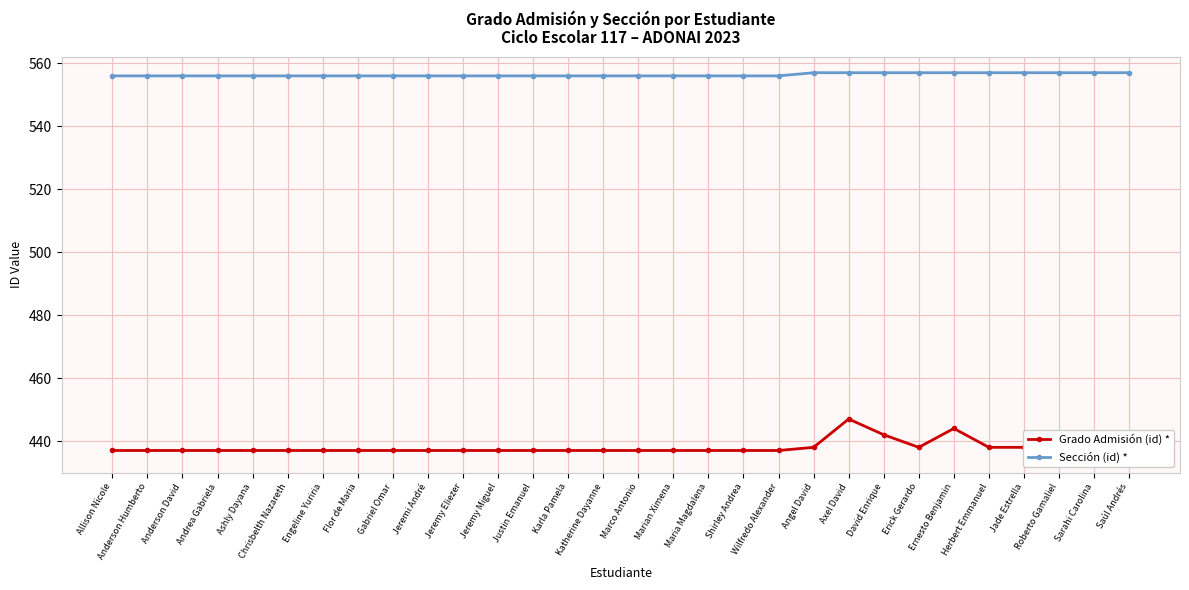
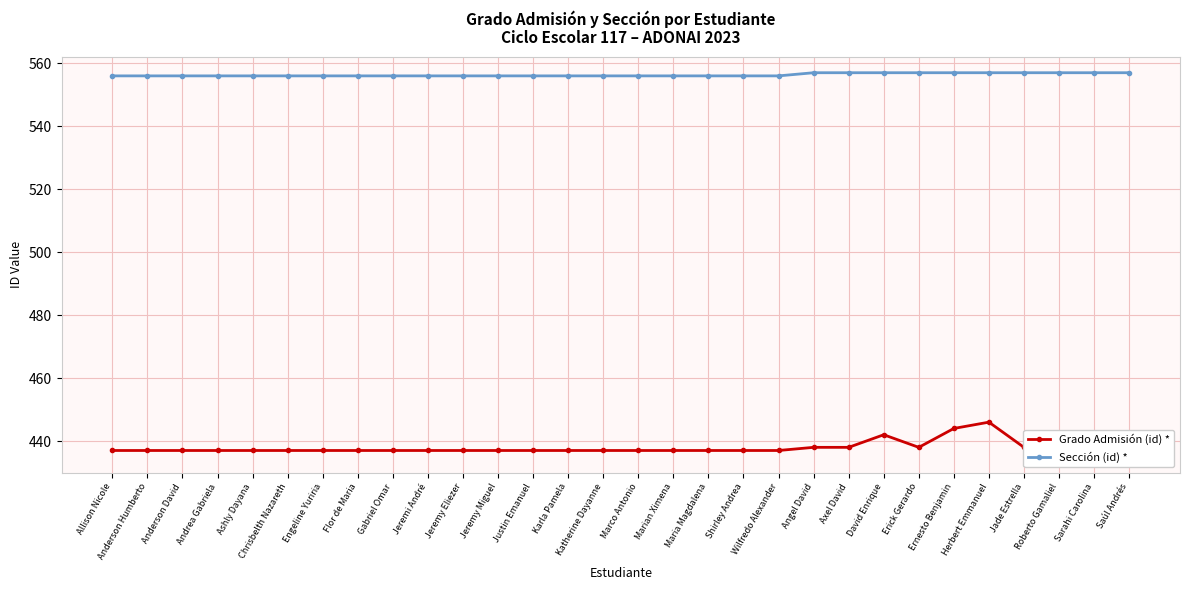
  {
    "Grado Admisión (id) *": {
      "Allison Nicole": 437,
      "Anderson Humberto": 437,
      "Anderson David": 437,
      "Andrea Gabriela": 437,
      "Ashly Dayana": 437,
      "Chrisbelth Nazareth": 437,
      "Engeline Yuriria": 437,
      "Flor de Maria": 437,
      "Gabriel Omar": 437,
      "Jeremi André": 437,
      "Jeremy Eliezer": 437,
      "Jeremy Miguel": 437,
      "Justin Emanuel": 437,
      "Karla Pamela": 437,
      "Katherine Dayanne": 437,
      "Marco Antonio": 437,
      "Marian Ximena": 437,
      "Maria Magdalena": 437,
      "Shirley Andrea": 437,
      "Wilfredo Alexander": 437,
      "Angel David": 438,
-     "Axel David": 447,
+     "Axel David": 438,
      "David Enrique": 442,
      "Erick Gerardo": 438,
      "Ernesto Benjamin": 444,
-     "Herbert Emmanuel": 438
+     "Herbert Emmanuel": 446
    },
    "Sección (id) *": {
      "Allison Nicole": 556,
      "Anderson Humberto": 556,
      "Anderson David": 556,
      "Andrea Gabriela": 556,
      "Ashly Dayana": 556,
      "Chrisbelth Nazareth": 556,
      "Engeline Yuriria": 556,
      "Flor de Maria": 556,
      "Gabriel Omar": 556,
      "Jeremi André": 556,
      "Jeremy Eliezer": 556,
      "Jeremy Miguel": 556,
      "Justin Emanuel": 556,
      "Karla Pamela": 556,
      "Katherine Dayanne": 556,
      "Marco Antonio": 556,
      "Marian Ximena": 556,
      "Maria Magdalena": 556,
      "Shirley Andrea": 556,
      "Wilfredo Alexander": 556,
      "Angel David": 557,
      "Axel David": 557,
      "David Enrique": 557,
      "Erick Gerardo": 557,
      "Ernesto Benjamin": 557,
      "Herbert Emmanuel": 557,
      "Jade Estrella": 557,
      "Roberto Gamaliel": 557,
      "Sarahi Carolina": 557,
      "Saúl Andrés": 557
    }
  }
